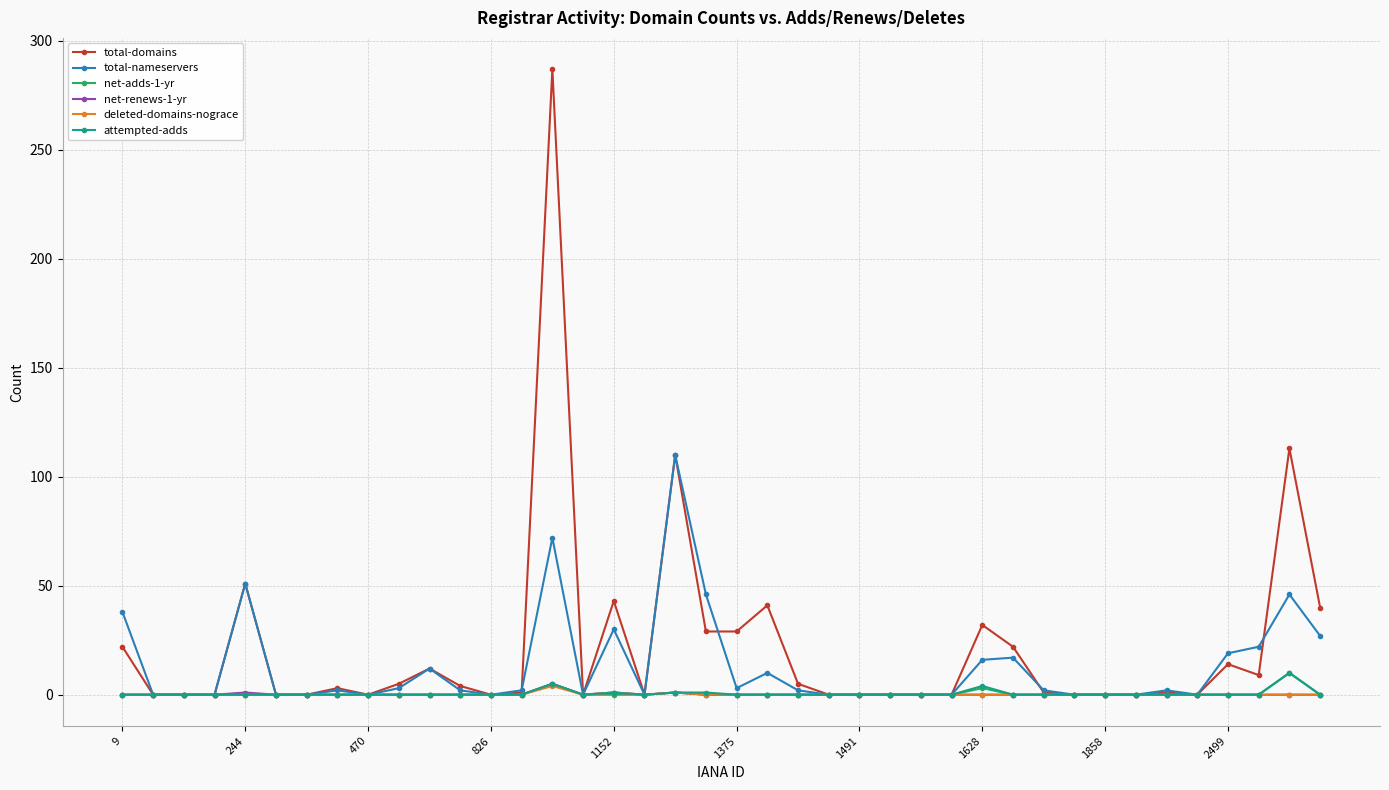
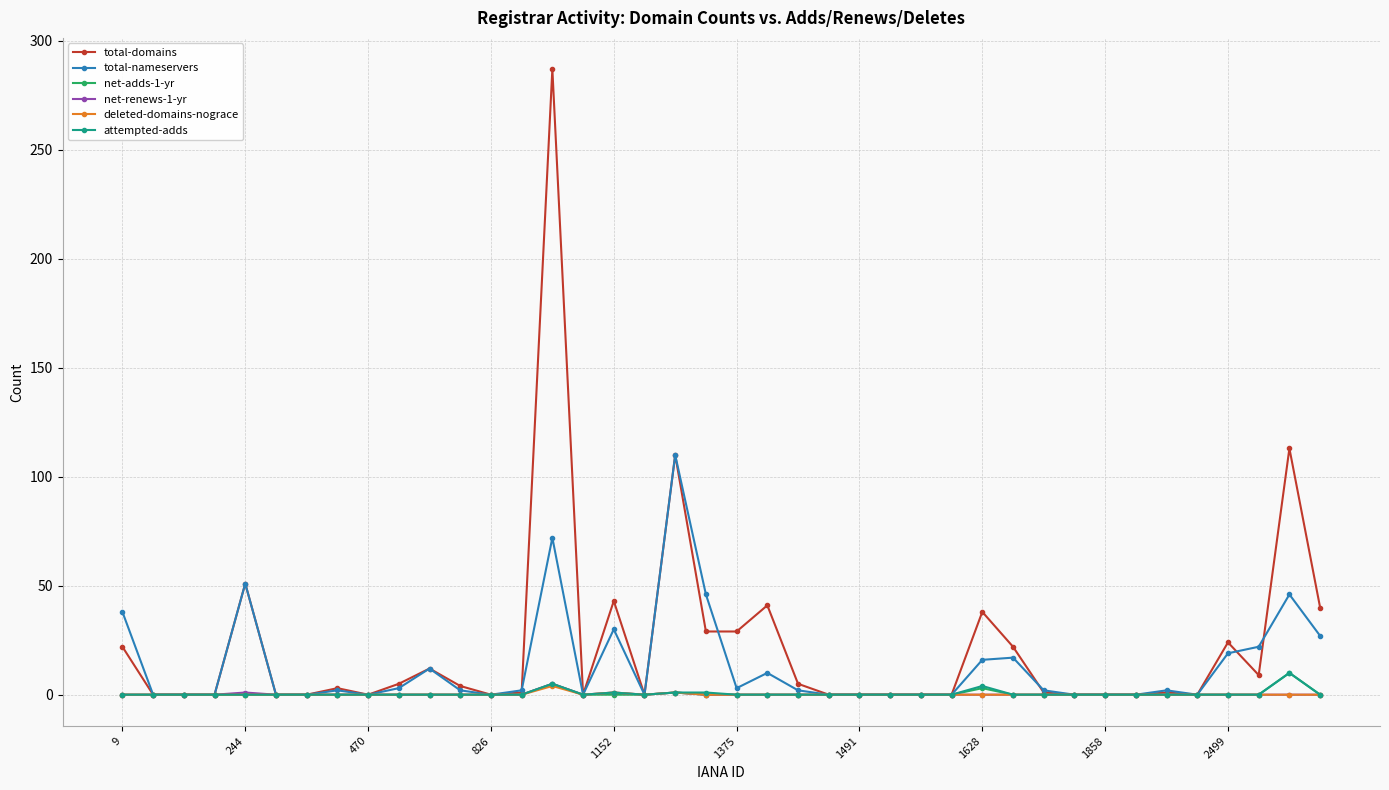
  {
    "total-domains": {
      "1152": 43,
      "1375": 29,
-     "1628": 32,
-     "2499": 14
+     "1628": 38,
+     "2499": 24
    },
    "total-nameservers": {
      "1152": 30,
      "1375": 3,
      "1628": 16,
      "2499": 19
    }
  }
